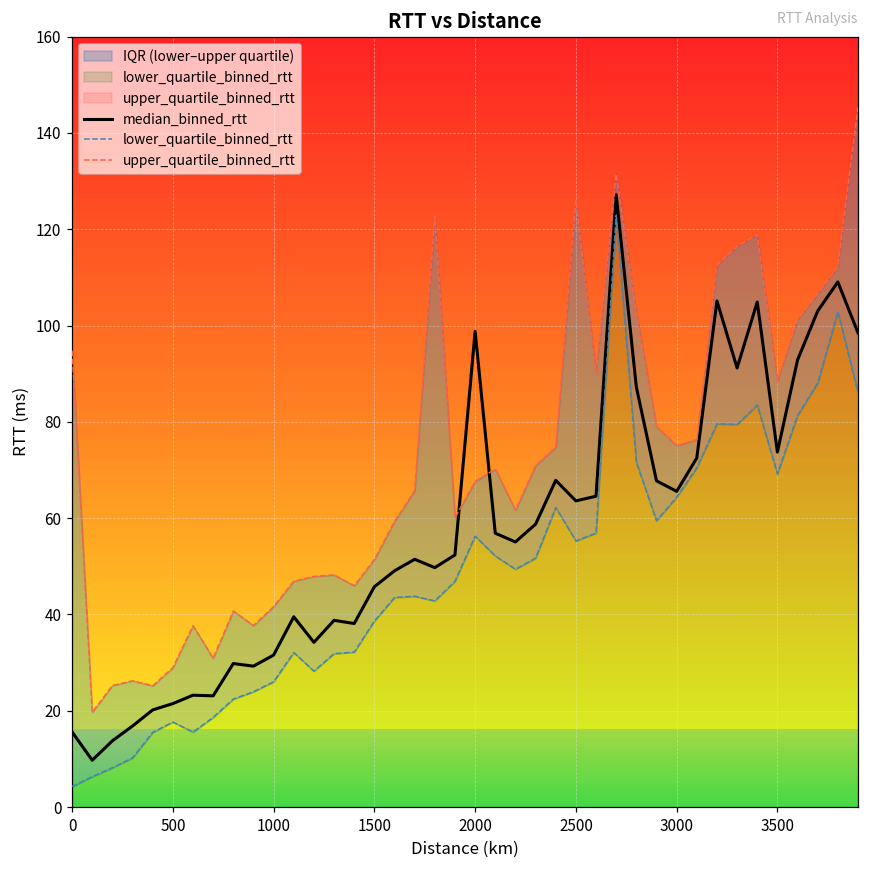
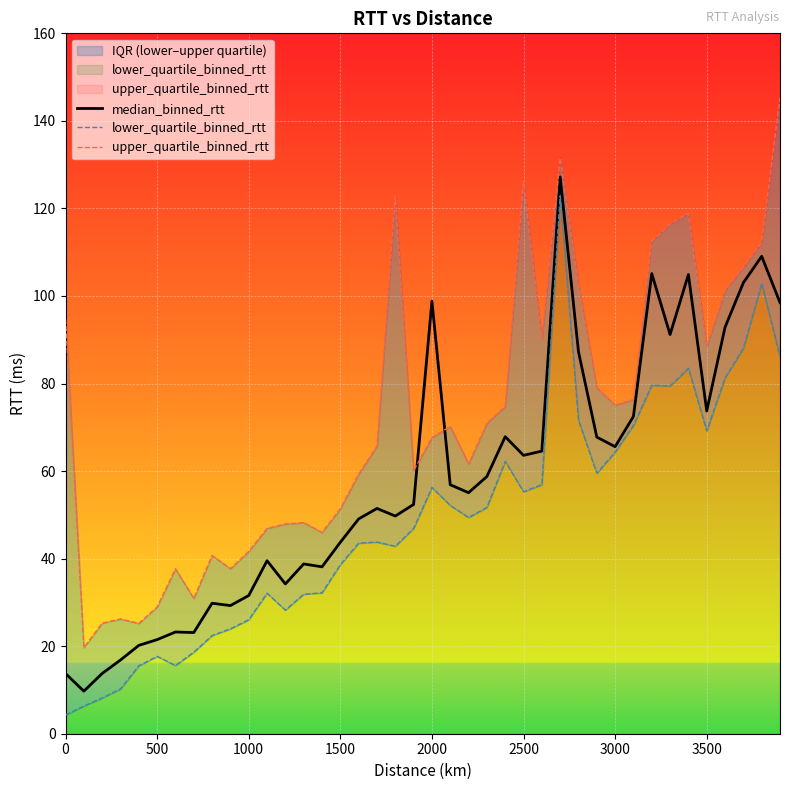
  {
    "median_binned_rtt": {
-     "0": 16,
+     "0": 14,
      "500": 21,
      "1000": 32,
-     "1500": 46,
+     "1500": 44,
      "2000": 99,
      "2500": 64,
      "3000": 66,
      "3500": 74
    }
  }
